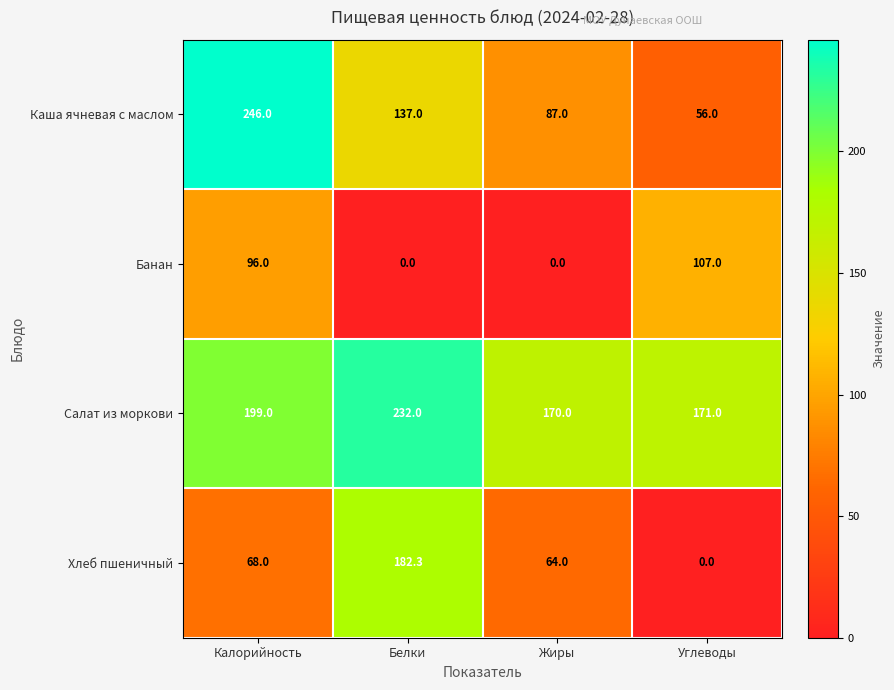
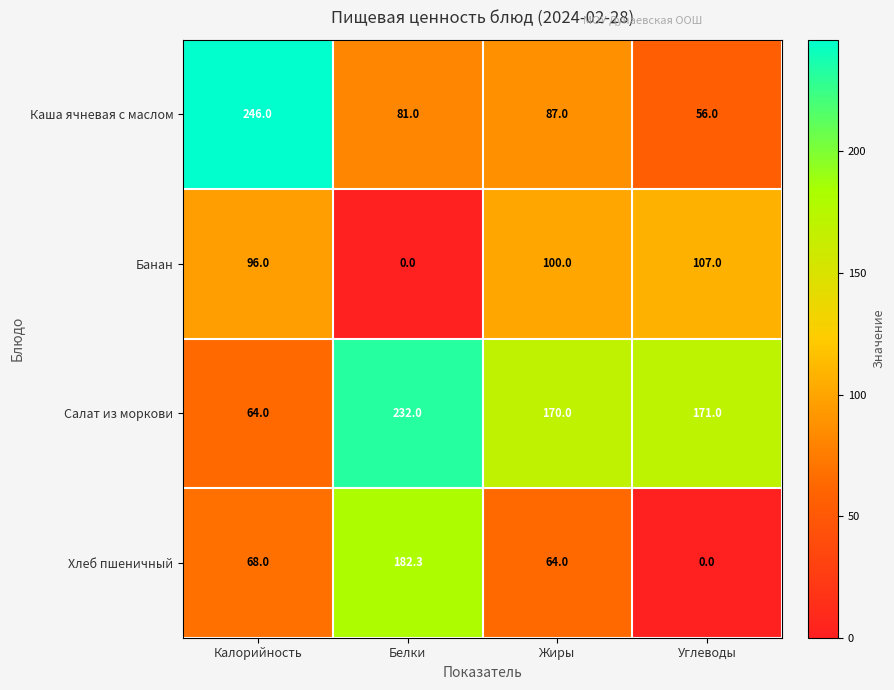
  {
    "Каша ячневая с маслом": {
      "Калорийность": 246.0,
-     "Белки": 137.0,
+     "Белки": 81.0,
      "Жиры": 87.0,
      "Углеводы": 56.0
    },
    "Банан": {
      "Калорийность": 96.0,
      "Белки": 0.0,
-     "Жиры": 0.0,
+     "Жиры": 100.0,
      "Углеводы": 107.0
    },
    "Салат из моркови": {
-     "Калорийность": 199.0,
+     "Калорийность": 64.0,
      "Белки": 232.0,
      "Жиры": 170.0,
      "Углеводы": 171.0
    },
    "Хлеб пшеничный": {
      "Калорийность": 68.0,
      "Белки": 182.3,
      "Жиры": 64.0,
      "Углеводы": 0.0
    }
  }
